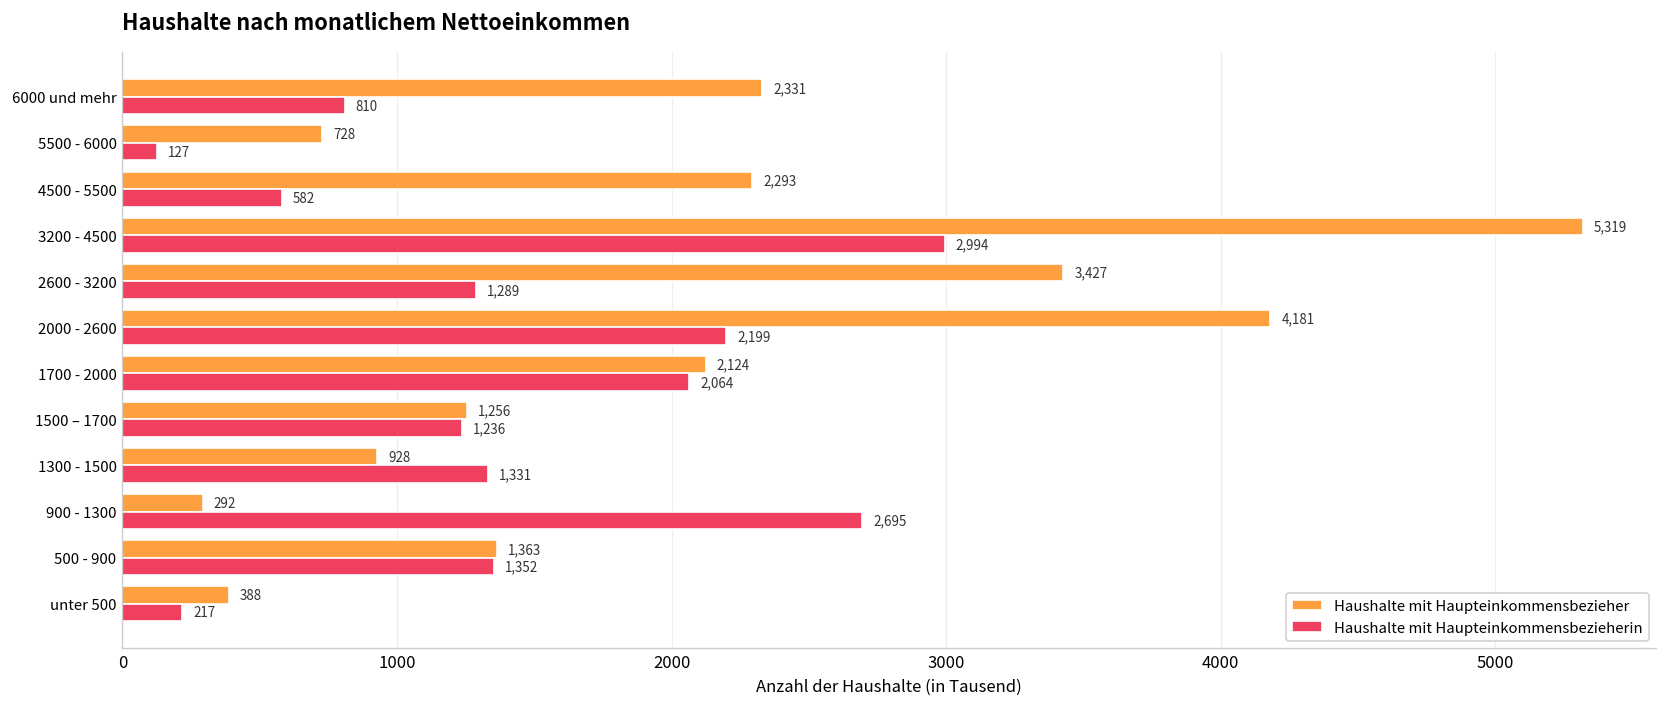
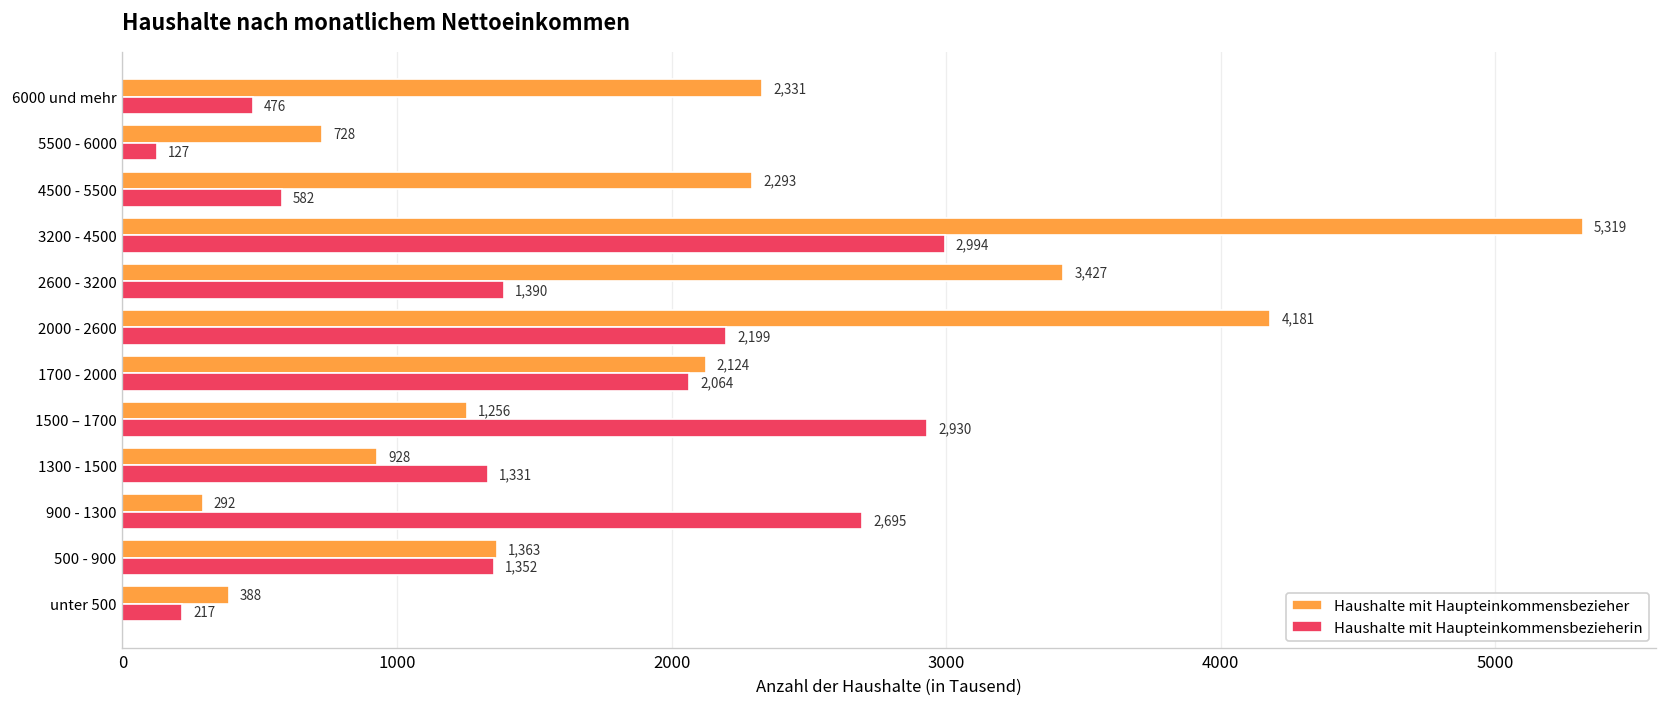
  {
    "Haushalte mit Haupteinkommensbezieher": {
      "6000 und mehr": "2,331",
      "5500 - 6000": "728",
      "4500 - 5500": "2,293",
      "3200 - 4500": "5,319",
      "2600 - 3200": "3,427",
      "2000 - 2600": "4,181",
      "1700 - 2000": "2,124",
      "1500 – 1700": "1,256",
      "1300 - 1500": "928",
      "900 - 1300": "292",
      "500 - 900": "1,363",
      "unter 500": "388"
    },
    "Haushalte mit Haupteinkommensbezieherin": {
-     "6000 und mehr": "810",
+     "6000 und mehr": "476",
      "5500 - 6000": "127",
      "4500 - 5500": "582",
      "3200 - 4500": "2,994",
-     "2600 - 3200": "1,289",
+     "2600 - 3200": "1,390",
      "2000 - 2600": "2,199",
      "1700 - 2000": "2,064",
-     "1500 – 1700": "1,236",
+     "1500 – 1700": "2,930",
      "1300 - 1500": "1,331",
      "900 - 1300": "2,695",
      "500 - 900": "1,352",
      "unter 500": "217"
    }
  }
